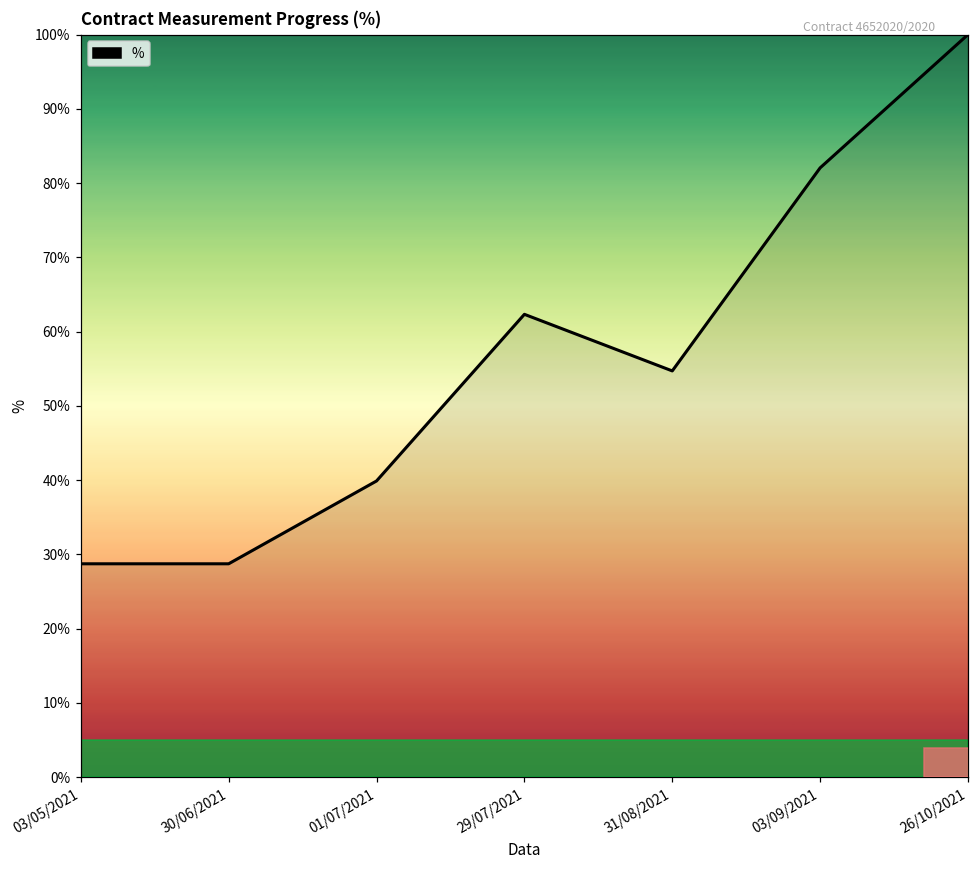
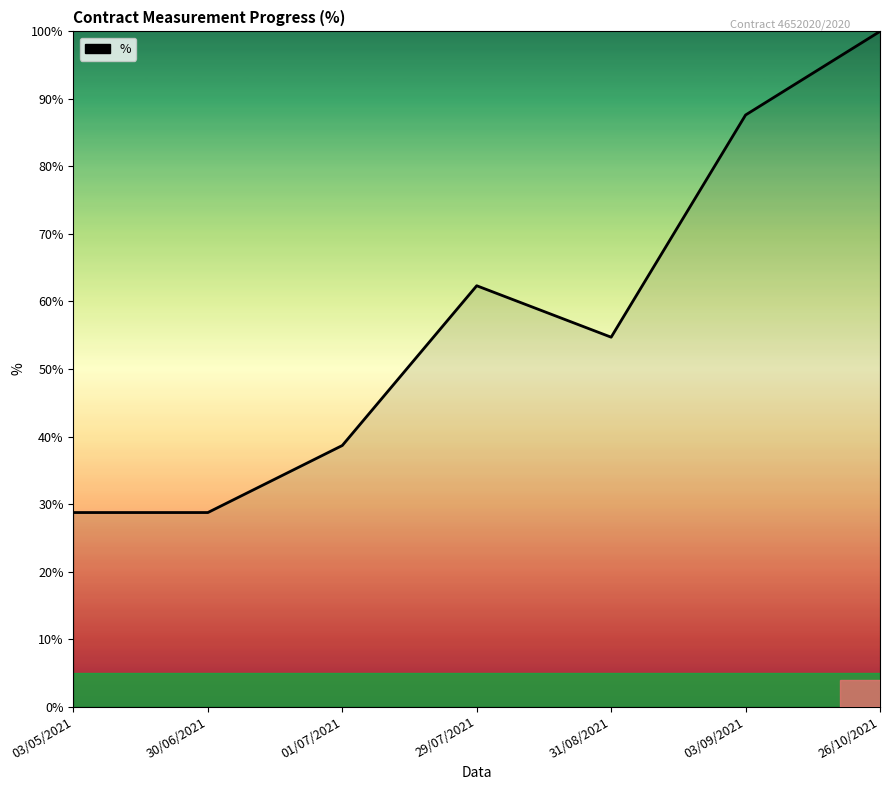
  {
    "03/05/2021": "29%",
    "30/06/2021": "29%",
-   "01/07/2021": "40%",
+   "01/07/2021": "39%",
    "29/07/2021": "62%",
    "31/08/2021": "55%",
-   "03/09/2021": "82%",
+   "03/09/2021": "88%",
    "26/10/2021": "100%"
  }
